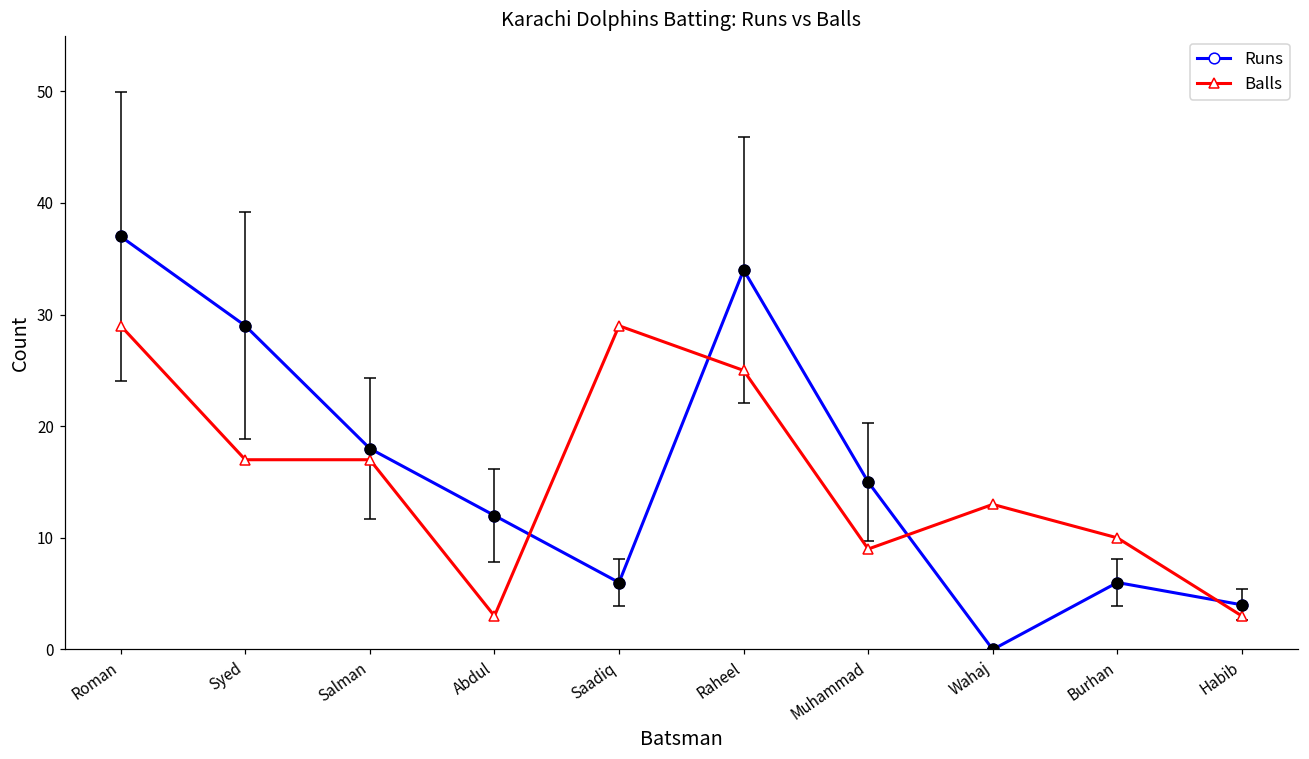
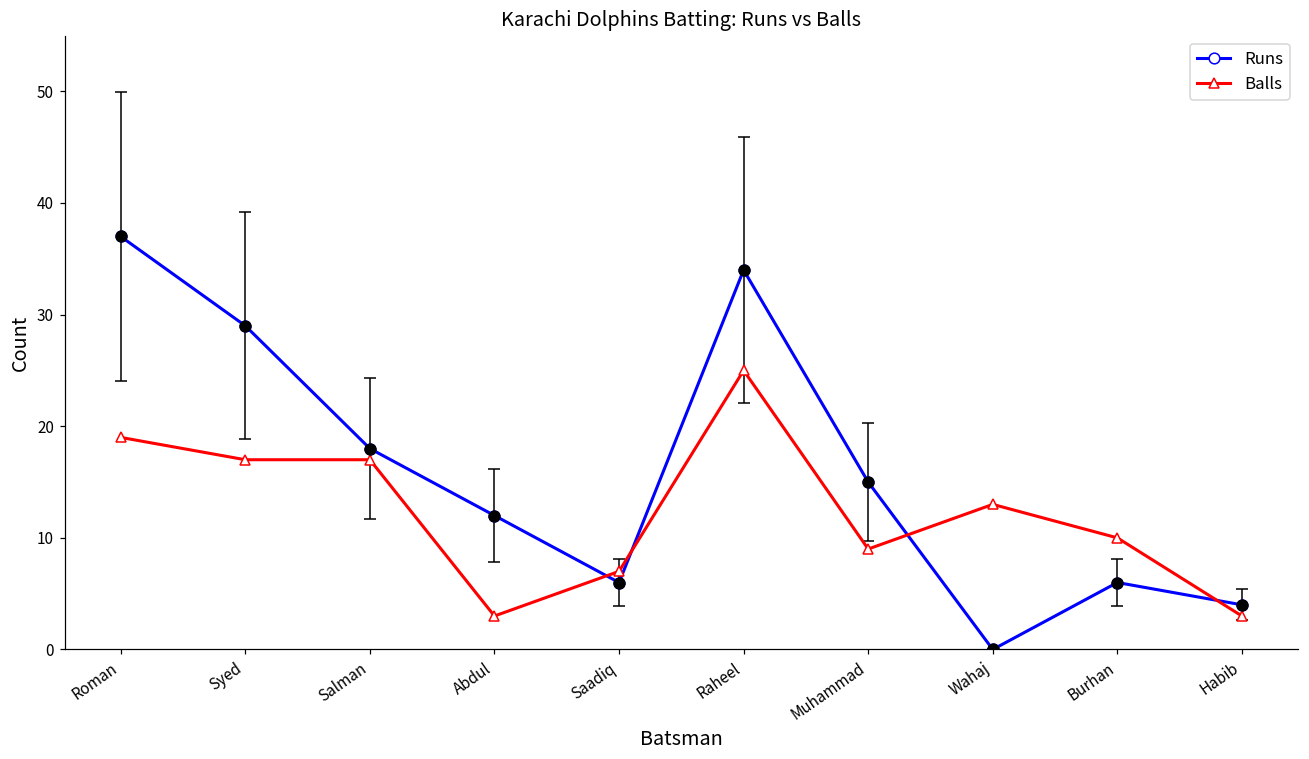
  {
    "Runs": {
      "Roman": 37,
      "Syed": 29,
      "Salman": 18,
      "Abdul": 12,
      "Saadiq": 6,
      "Raheel": 34,
      "Muhammad": 15,
      "Burhan": 6,
      "Habib": 4
    },
    "Balls": {
-     "Roman": 29,
+     "Roman": 19,
      "Syed": 17,
      "Salman": 17,
      "Abdul": 3,
-     "Saadiq": 29,
+     "Saadiq": 7,
      "Raheel": 25,
      "Muhammad": 9,
      "Wahaj": 13,
      "Burhan": 10,
      "Habib": 3
    }
  }
